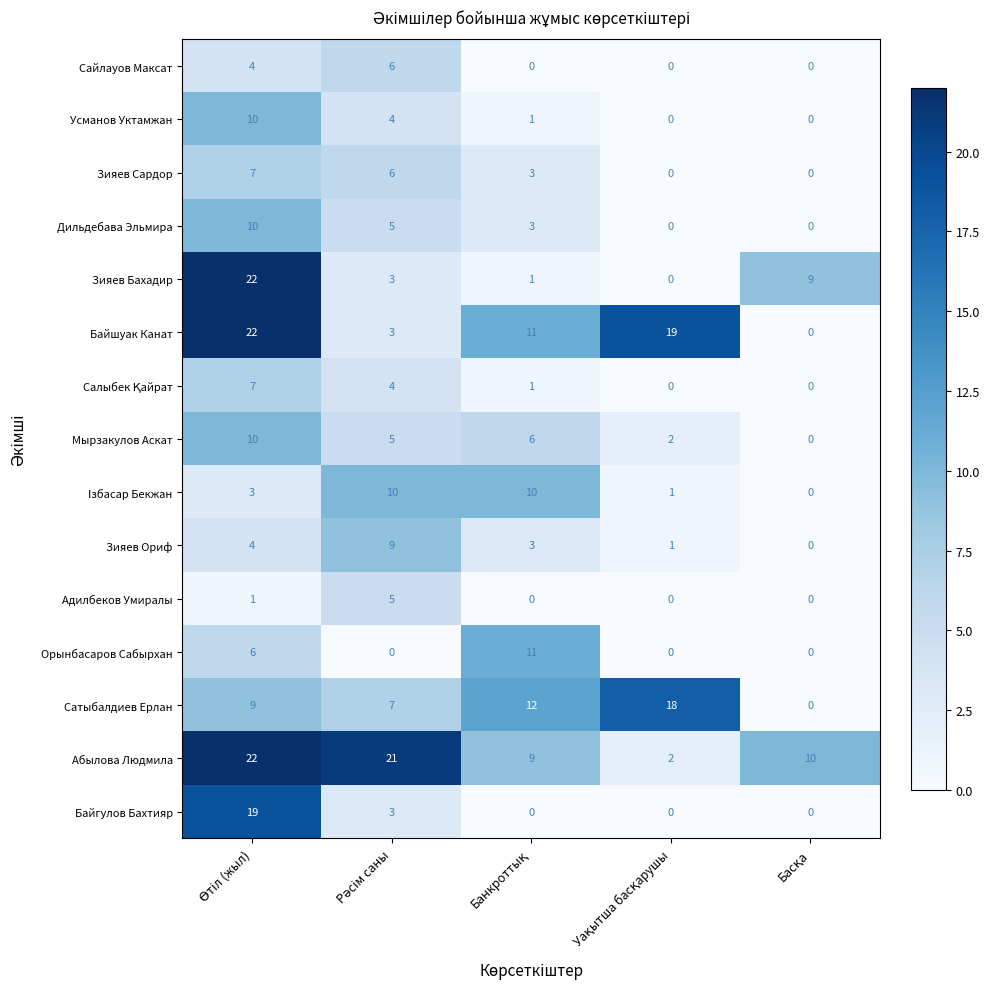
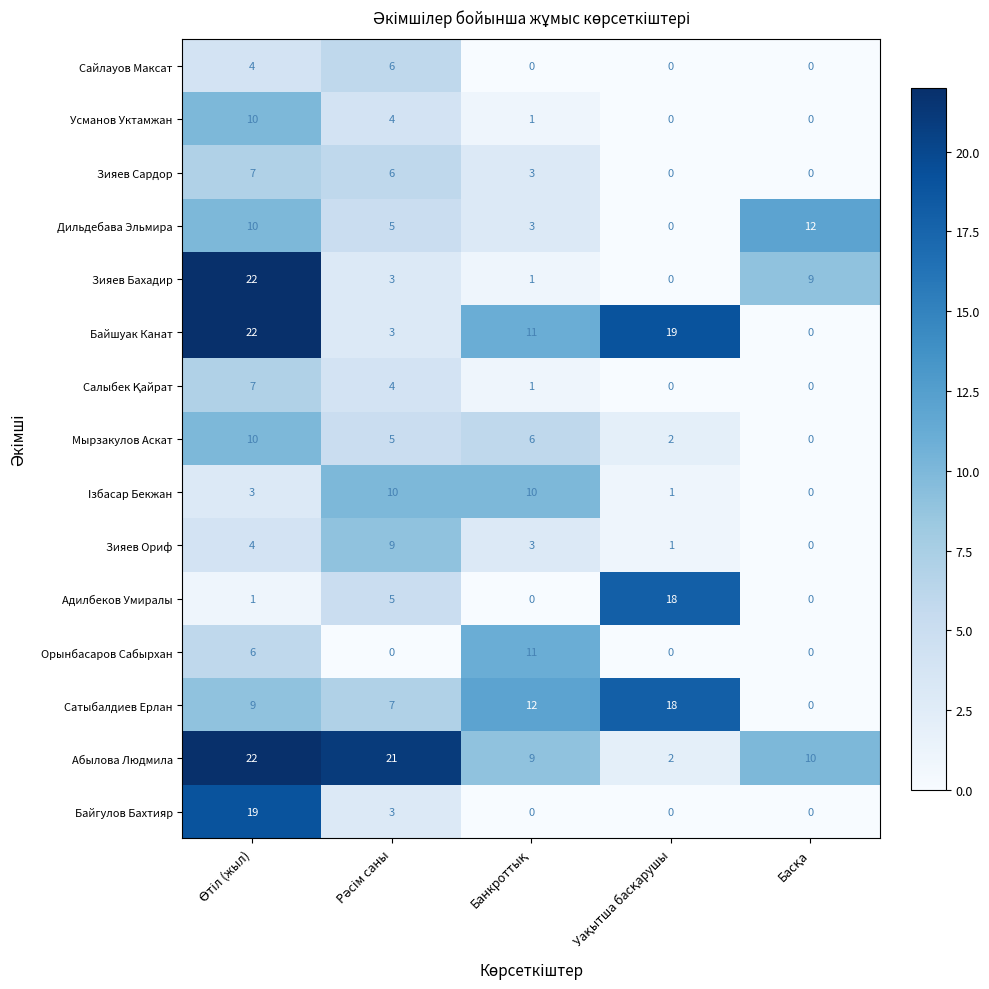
  {
    "Сайлауов Максат": {
      "Өтіл (жыл)": 4,
      "Рәсім саны": 6,
      "Банкроттық": 0,
      "Уақытша басқарушы": 0,
      "Басқа": 0
    },
    "Усманов Уктамжан": {
      "Өтіл (жыл)": 10,
      "Рәсім саны": 4,
      "Банкроттық": 1,
      "Уақытша басқарушы": 0,
      "Басқа": 0
    },
    "Зияев Сардор": {
      "Өтіл (жыл)": 7,
      "Рәсім саны": 6,
      "Банкроттық": 3,
      "Уақытша басқарушы": 0,
      "Басқа": 0
    },
    "Дильдебава Эльмира": {
      "Өтіл (жыл)": 10,
      "Рәсім саны": 5,
      "Банкроттық": 3,
      "Уақытша басқарушы": 0,
-     "Басқа": 0
+     "Басқа": 12
    },
    "Зияев Бахадир": {
      "Өтіл (жыл)": 22,
      "Рәсім саны": 3,
      "Банкроттық": 1,
      "Уақытша басқарушы": 0,
      "Басқа": 9
    },
    "Байшуак Канат": {
      "Өтіл (жыл)": 22,
      "Рәсім саны": 3,
      "Уақытша басқарушы": 19,
      "Басқа": 0
    },
    "Салыбек Қайрат": {
      "Өтіл (жыл)": 7,
      "Рәсім саны": 4,
      "Банкроттық": 1,
      "Уақытша басқарушы": 0,
      "Басқа": 0
    },
    "Мырзакулов Аскат": {
      "Өтіл (жыл)": 10,
      "Рәсім саны": 5,
      "Банкроттық": 6,
      "Уақытша басқарушы": 2,
      "Басқа": 0
    },
    "Ізбасар Бекжан": {
      "Өтіл (жыл)": 3,
      "Рәсім саны": 10,
      "Банкроттық": 10,
      "Уақытша басқарушы": 1,
      "Басқа": 0
    },
    "Зияев Ориф": {
      "Өтіл (жыл)": 4,
      "Рәсім саны": 9,
      "Банкроттық": 3,
      "Уақытша басқарушы": 1,
      "Басқа": 0
    },
    "Адилбеков Умиралы": {
      "Өтіл (жыл)": 1,
      "Рәсім саны": 5,
      "Банкроттық": 0,
-     "Уақытша басқарушы": 0,
+     "Уақытша басқарушы": 18,
      "Басқа": 0
    },
    "Орынбасаров Сабырхан": {
      "Өтіл (жыл)": 6,
      "Рәсім саны": 0,
      "Уақытша басқарушы": 0,
      "Басқа": 0
    },
    "Сатыбалдиев Ерлан": {
      "Өтіл (жыл)": 9,
      "Рәсім саны": 7,
      "Банкроттық": 12,
      "Уақытша басқарушы": 18,
      "Басқа": 0
    },
    "Абылова Людмила": {
      "Өтіл (жыл)": 22,
      "Рәсім саны": 21,
      "Банкроттық": 9,
      "Уақытша басқарушы": 2,
      "Басқа": 10
    },
    "Байгулов Бахтияр": {
      "Өтіл (жыл)": 19,
      "Рәсім саны": 3,
      "Банкроттық": 0,
      "Уақытша басқарушы": 0,
      "Басқа": 0
    }
  }
